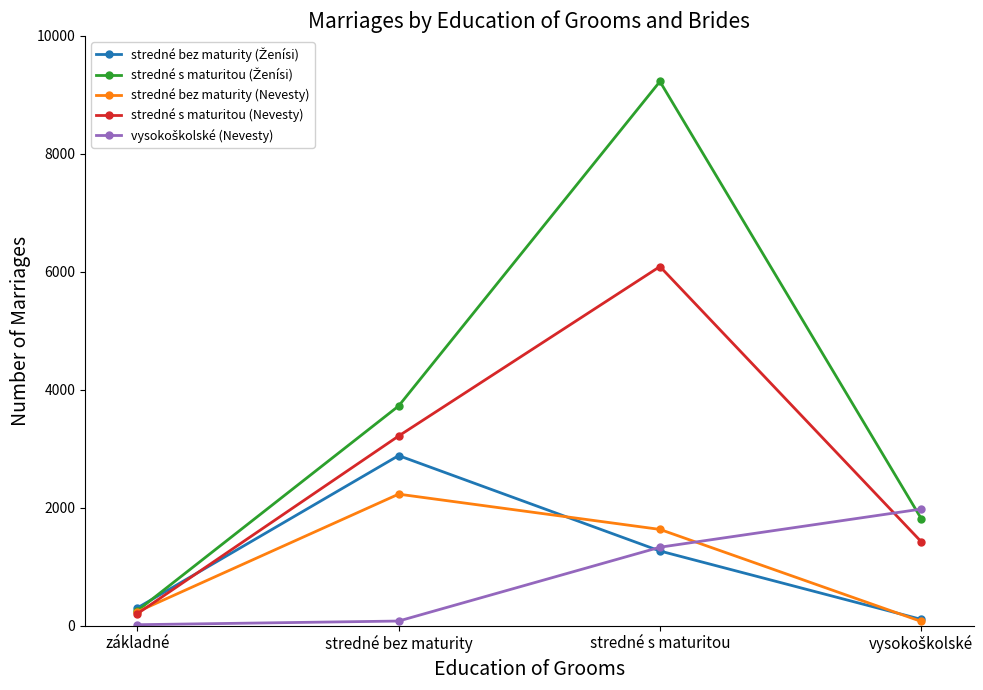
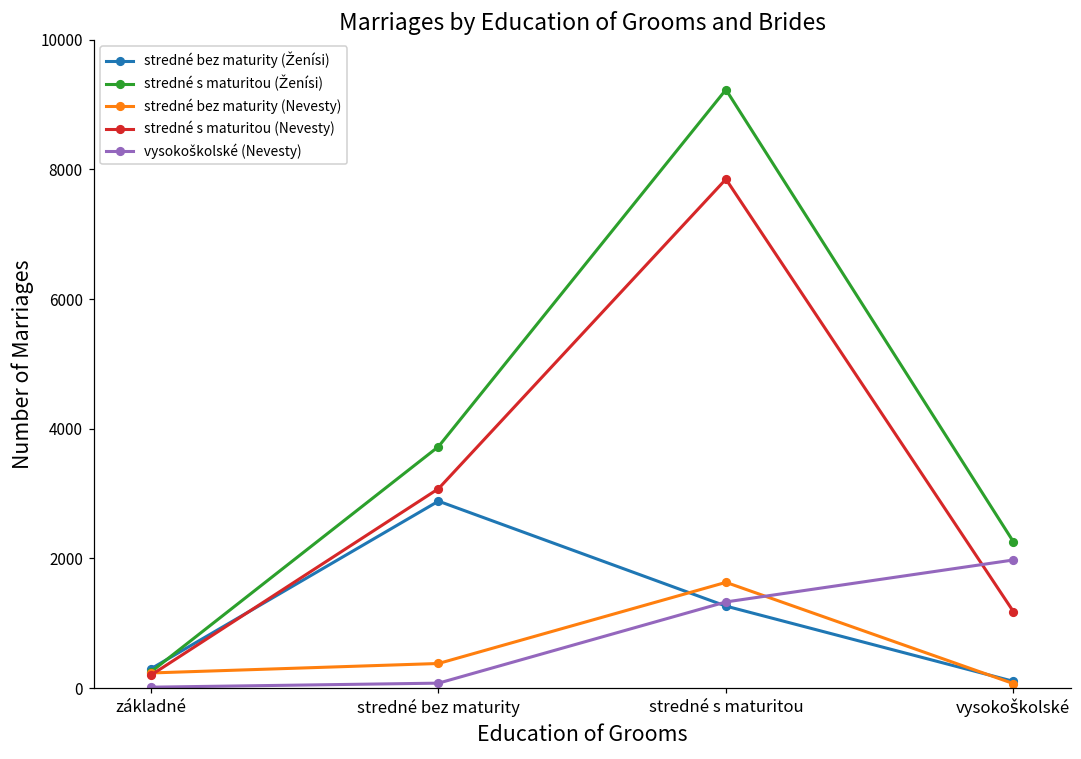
  {
    "stredné bez maturity (Ženísi)": {
      "základné": 300,
      "stredné bez maturity": 2900,
      "stredné s maturitou": 1300
    },
    "stredné s maturitou (Ženísi)": {
      "stredné bez maturity": 3700,
      "stredné s maturitou": 9200,
-     "vysokoškolské": 1800
+     "vysokoškolské": 2300
    },
    "stredné bez maturity (Nevesty)": {
-     "stredné bez maturity": 2200,
+     "stredné bez maturity": 400,
      "stredné s maturitou": 1600
    },
    "stredné s maturitou (Nevesty)": {
-     "stredné bez maturity": 3200,
-     "stredné s maturitou": 6100,
-     "vysokoškolské": 1400
+     "stredné bez maturity": 3100,
+     "stredné s maturitou": 7800,
+     "vysokoškolské": 1200
    },
    "vysokoškolské (Nevesty)": {
      "základné": 0,
      "stredné bez maturity": 100,
      "stredné s maturitou": 1300,
      "vysokoškolské": 2000
    }
  }
